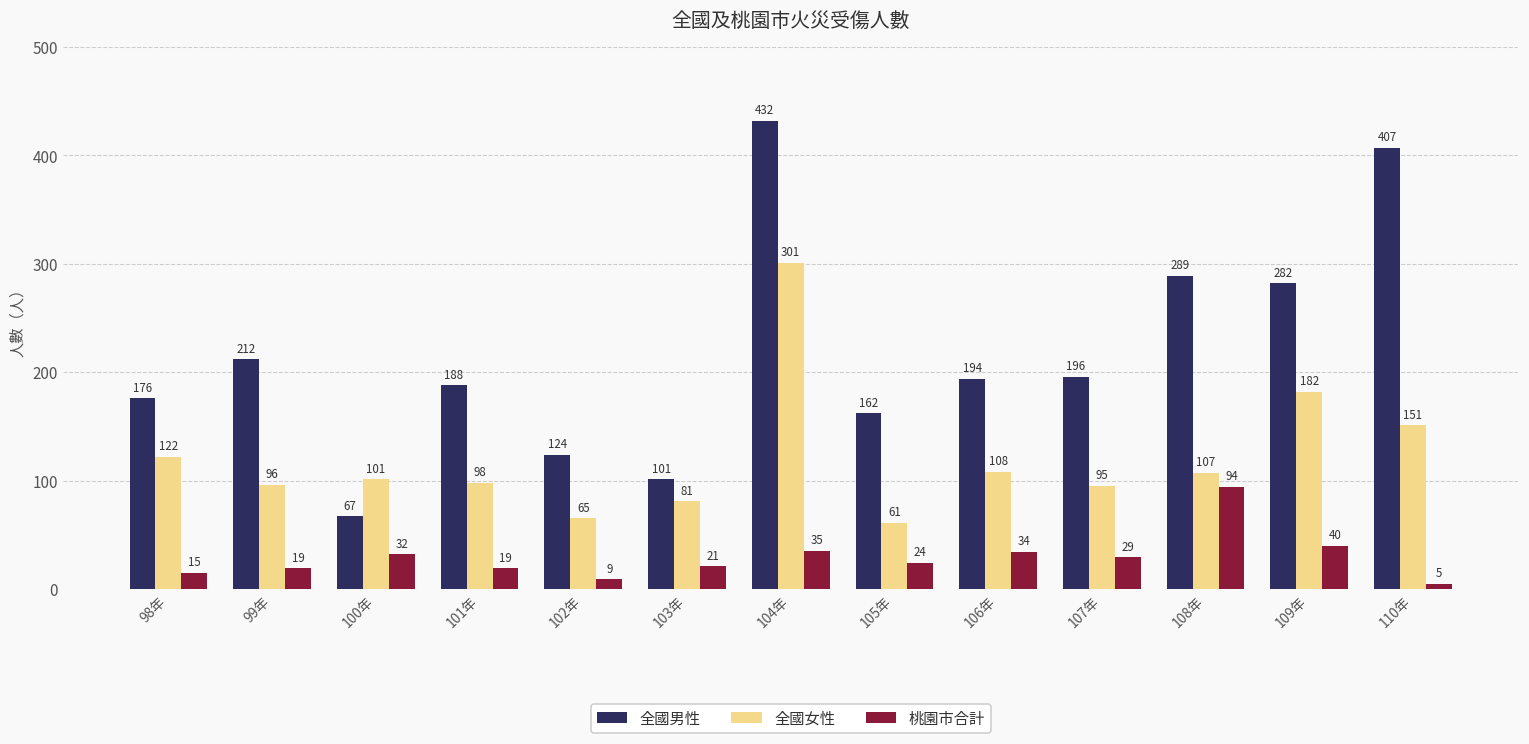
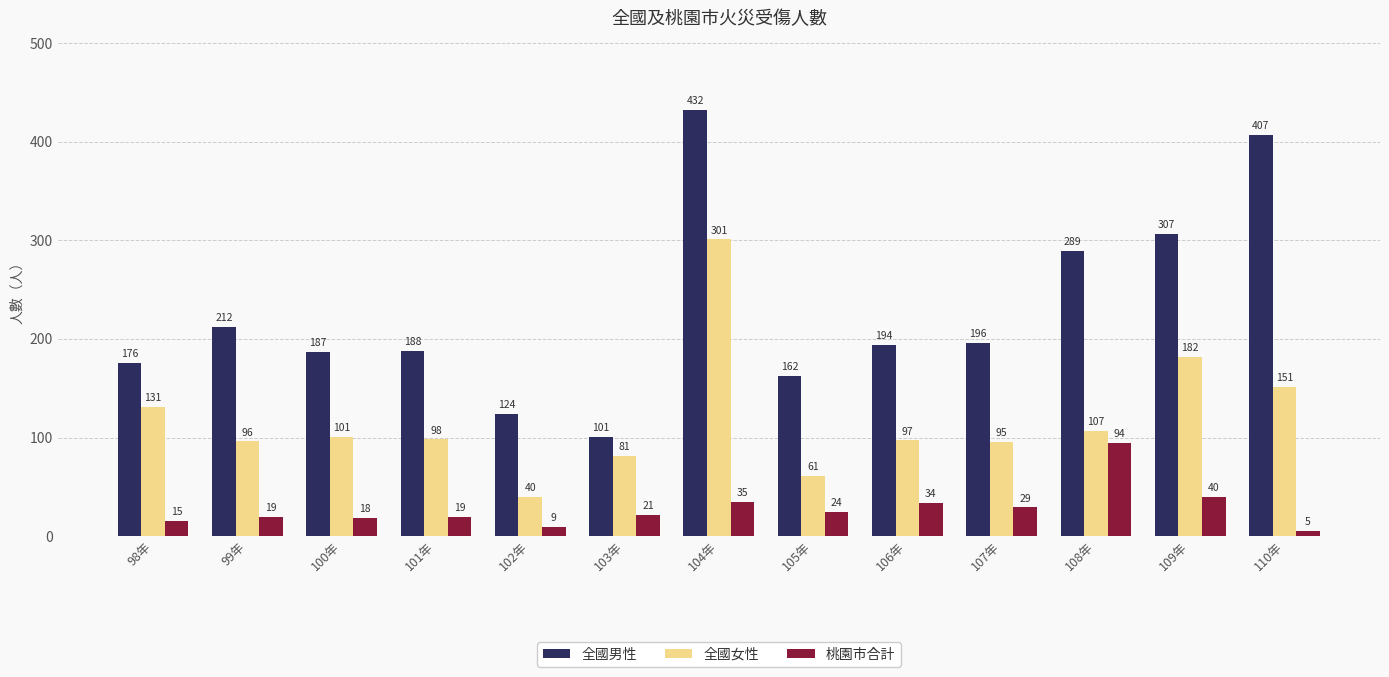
  {
    "全國男性": {
      "98年": 176,
      "99年": 212,
-     "100年": 67,
+     "100年": 187,
      "101年": 188,
      "102年": 124,
      "103年": 101,
      "104年": 432,
      "105年": 162,
      "106年": 194,
      "107年": 196,
      "108年": 289,
-     "109年": 282,
+     "109年": 307,
      "110年": 407
    },
    "全國女性": {
-     "98年": 122,
+     "98年": 131,
      "99年": 96,
      "100年": 101,
      "101年": 98,
-     "102年": 65,
+     "102年": 40,
      "103年": 81,
      "104年": 301,
      "105年": 61,
-     "106年": 108,
+     "106年": 97,
      "107年": 95,
      "108年": 107,
      "109年": 182,
      "110年": 151
    },
    "桃園市合計": {
      "98年": 15,
      "99年": 19,
-     "100年": 32,
+     "100年": 18,
      "101年": 19,
      "102年": 9,
      "103年": 21,
      "104年": 35,
      "105年": 24,
      "106年": 34,
      "107年": 29,
      "108年": 94,
      "109年": 40,
      "110年": 5
    }
  }
